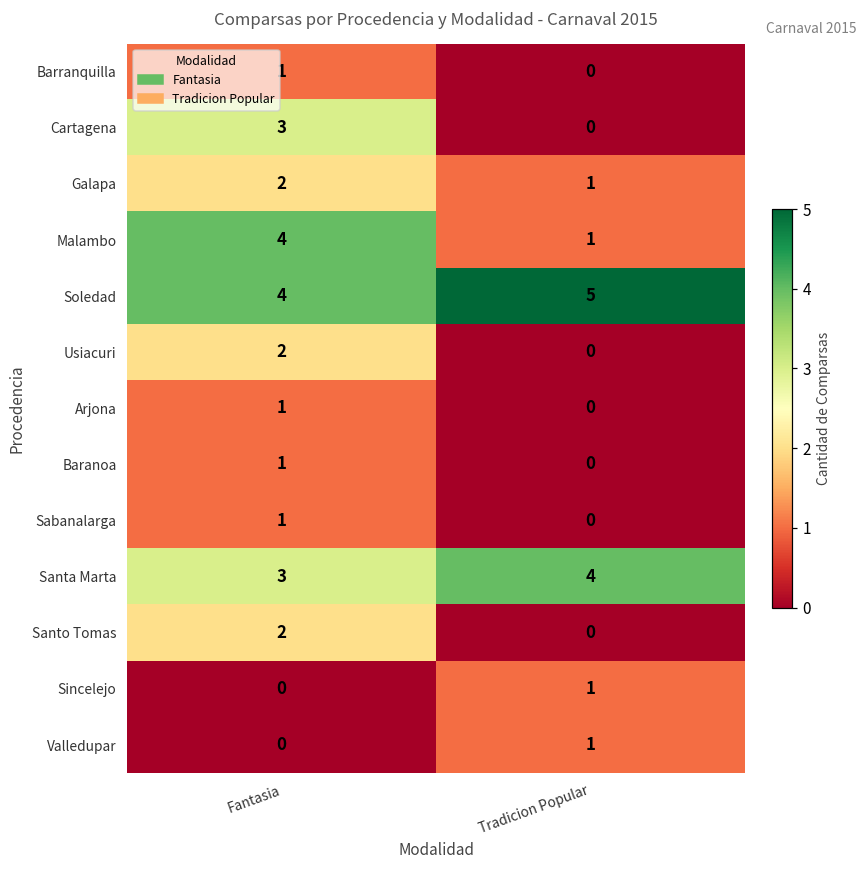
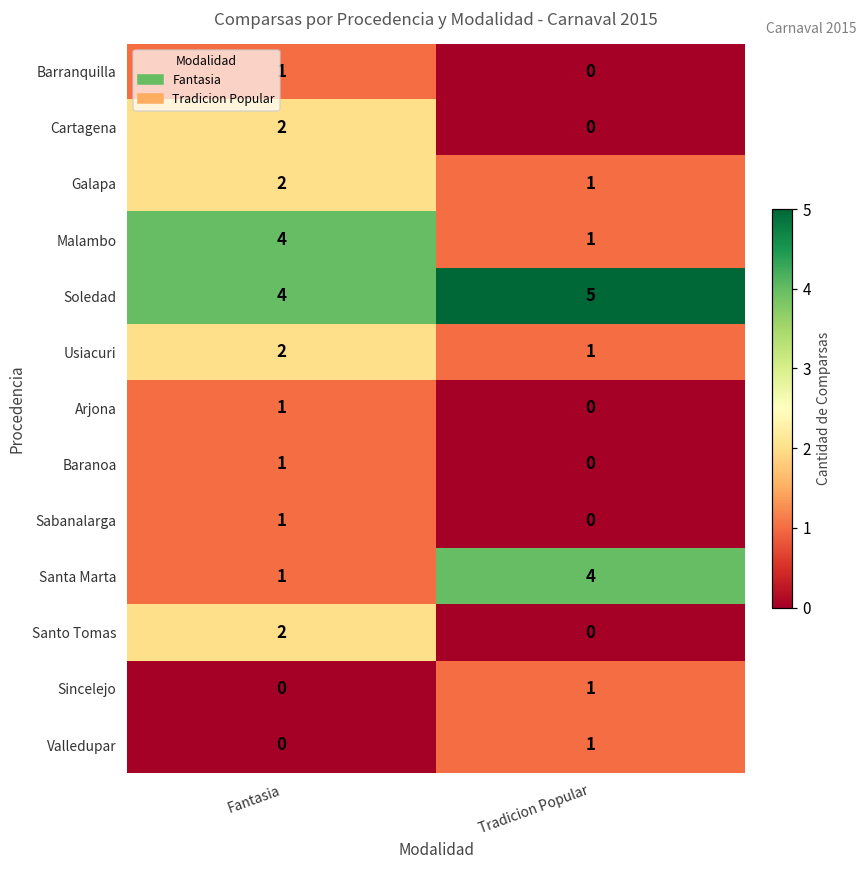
  {
    "Barranquilla": {
      "Tradicion Popular": 0
    },
    "Cartagena": {
-     "Fantasia": 3,
+     "Fantasia": 2,
      "Tradicion Popular": 0
    },
    "Galapa": {
      "Fantasia": 2,
      "Tradicion Popular": 1
    },
    "Malambo": {
      "Fantasia": 4,
      "Tradicion Popular": 1
    },
    "Soledad": {
      "Fantasia": 4,
      "Tradicion Popular": 5
    },
    "Usiacuri": {
      "Fantasia": 2,
-     "Tradicion Popular": 0
+     "Tradicion Popular": 1
    },
    "Arjona": {
      "Fantasia": 1,
      "Tradicion Popular": 0
    },
    "Baranoa": {
      "Fantasia": 1,
      "Tradicion Popular": 0
    },
    "Sabanalarga": {
      "Fantasia": 1,
      "Tradicion Popular": 0
    },
    "Santa Marta": {
-     "Fantasia": 3,
+     "Fantasia": 1,
      "Tradicion Popular": 4
    },
    "Santo Tomas": {
      "Fantasia": 2,
      "Tradicion Popular": 0
    },
    "Sincelejo": {
      "Fantasia": 0,
      "Tradicion Popular": 1
    },
    "Valledupar": {
      "Fantasia": 0,
      "Tradicion Popular": 1
    }
  }
